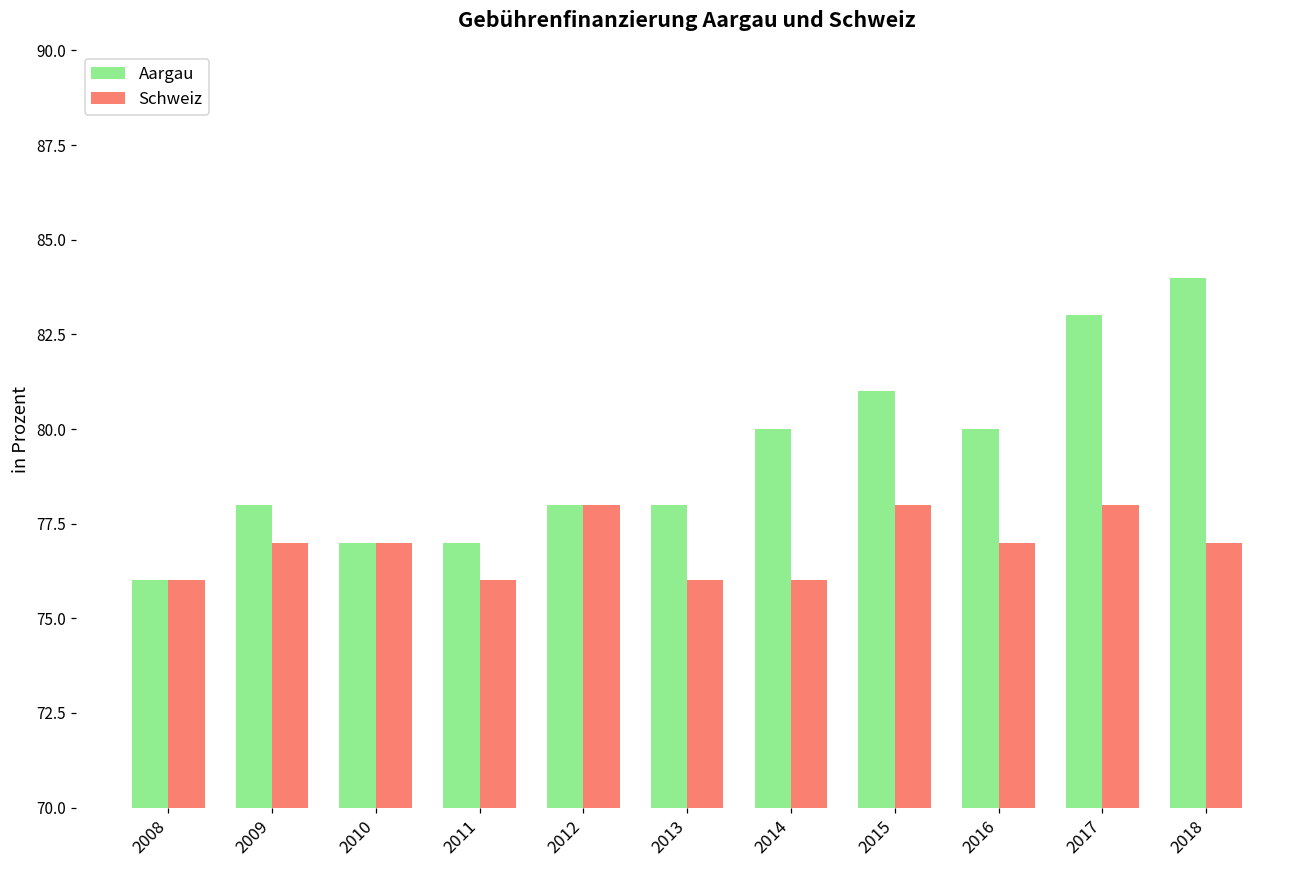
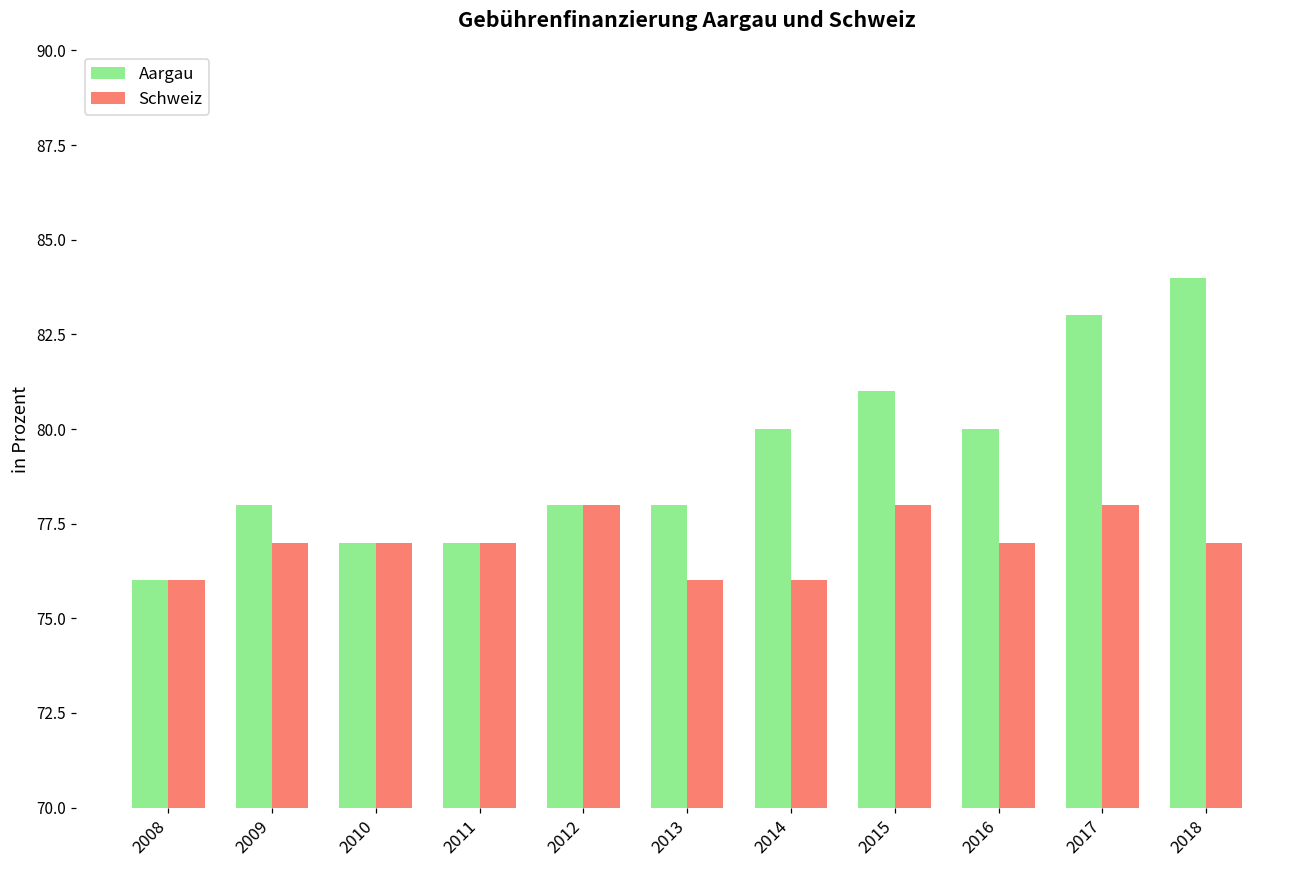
  {
    "Aargau": {
      "2008": 76,
      "2009": 78,
      "2010": 77,
      "2011": 77,
      "2012": 78,
      "2013": 78,
      "2014": 80,
      "2015": 81,
      "2016": 80,
      "2017": 83,
      "2018": 84
    },
    "Schweiz": {
      "2008": 76,
      "2009": 77,
      "2010": 77,
-     "2011": 76,
+     "2011": 77,
      "2012": 78,
      "2013": 76,
      "2014": 76,
      "2015": 78,
      "2016": 77,
      "2017": 78,
      "2018": 77
    }
  }
